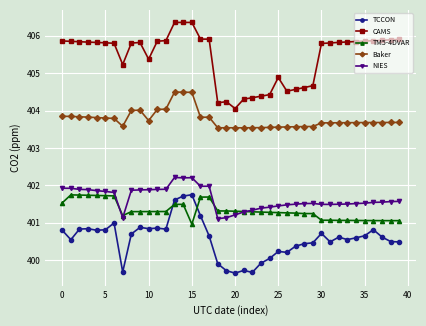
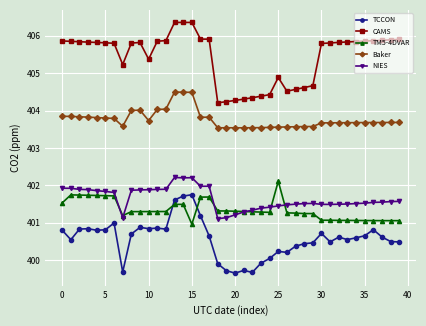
  {
    "CAMS": {
      "0": 405.9,
      "5": 405.8,
      "10": 405.4,
      "15": 406.4,
-     "20": 404.1,
+     "20": 404.3,
      "25": 404.9,
      "30": 405.8
    },
    "TM5-4DVAR": {
      "0": 401.5,
      "5": 401.7,
      "10": 401.3,
      "15": 401.0,
      "20": 401.3,
-     "25": 401.3,
+     "25": 402.1,
      "30": 401.1,
      "35": 401.1
    },
    "Baker": {
      "0": 403.8,
      "5": 403.8,
      "10": 403.7,
      "15": 404.5,
      "20": 403.5,
      "25": 403.6,
      "30": 403.7,
      "35": 403.7
    }
  }
